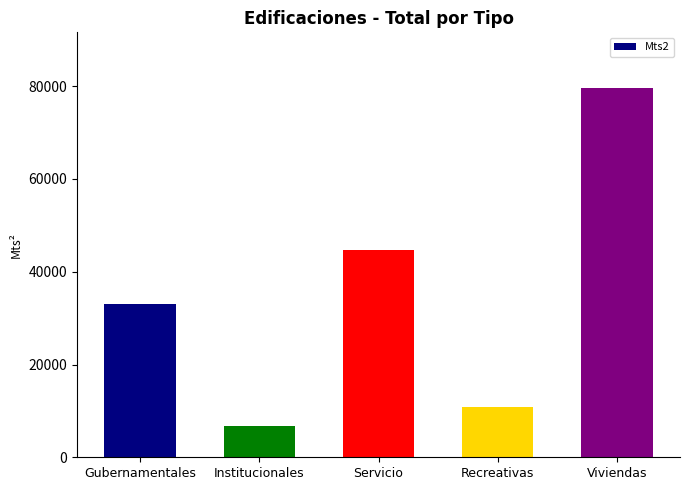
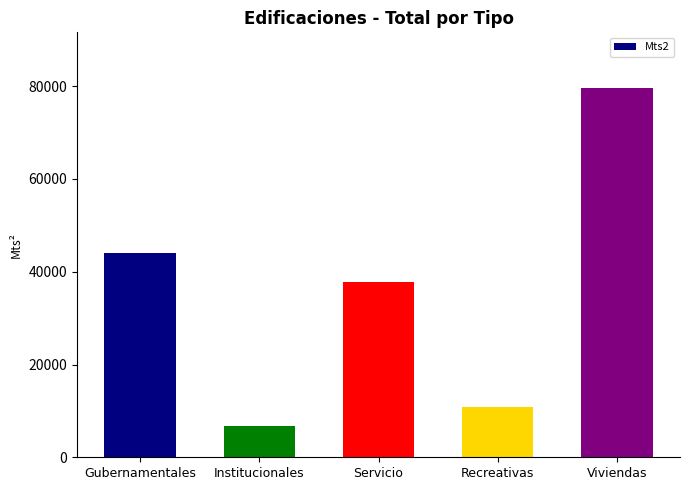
  {
-   "Gubernamentales": 33000,
+   "Gubernamentales": 44000,
    "Institucionales": 7000,
-   "Servicio": 45000,
+   "Servicio": 38000,
    "Recreativas": 11000,
    "Viviendas": 80000
  }
